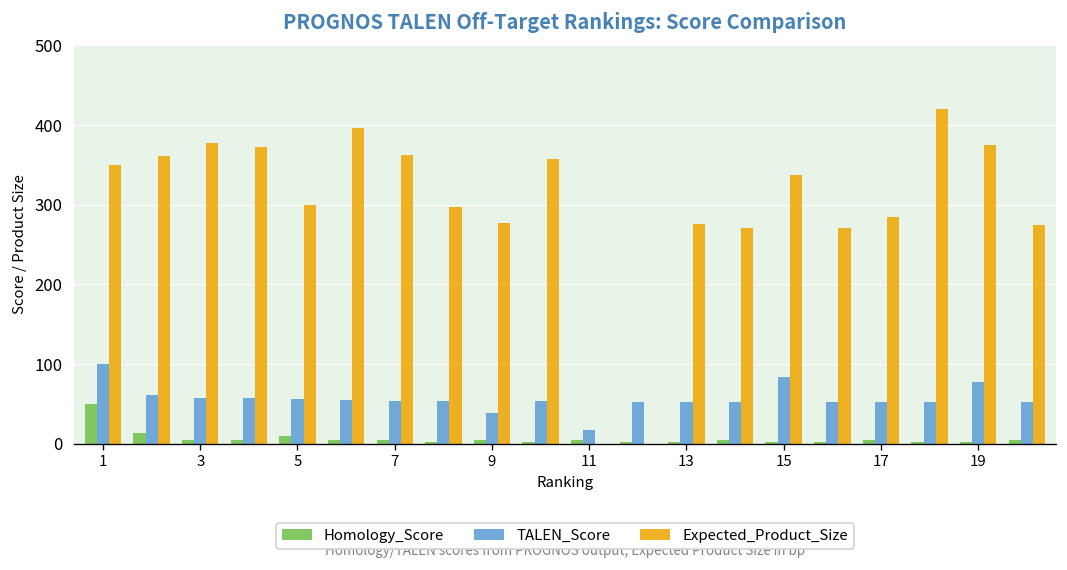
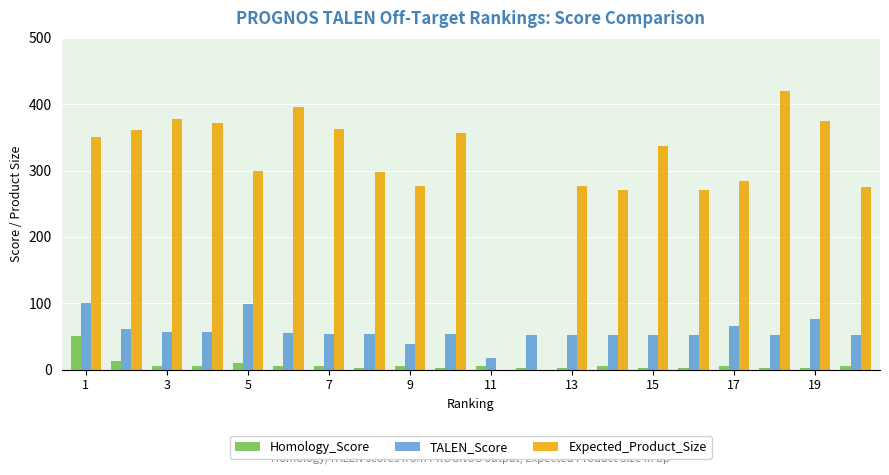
  {
    "TALEN_Score": {
      "1": 100,
      "3": 60,
-     "5": 60,
+     "5": 100,
      "7": 50,
      "9": 40,
      "11": 20,
      "13": 50,
-     "15": 80,
-     "17": 50,
+     "15": 50,
+     "17": 70,
      "19": 80
    }
  }
